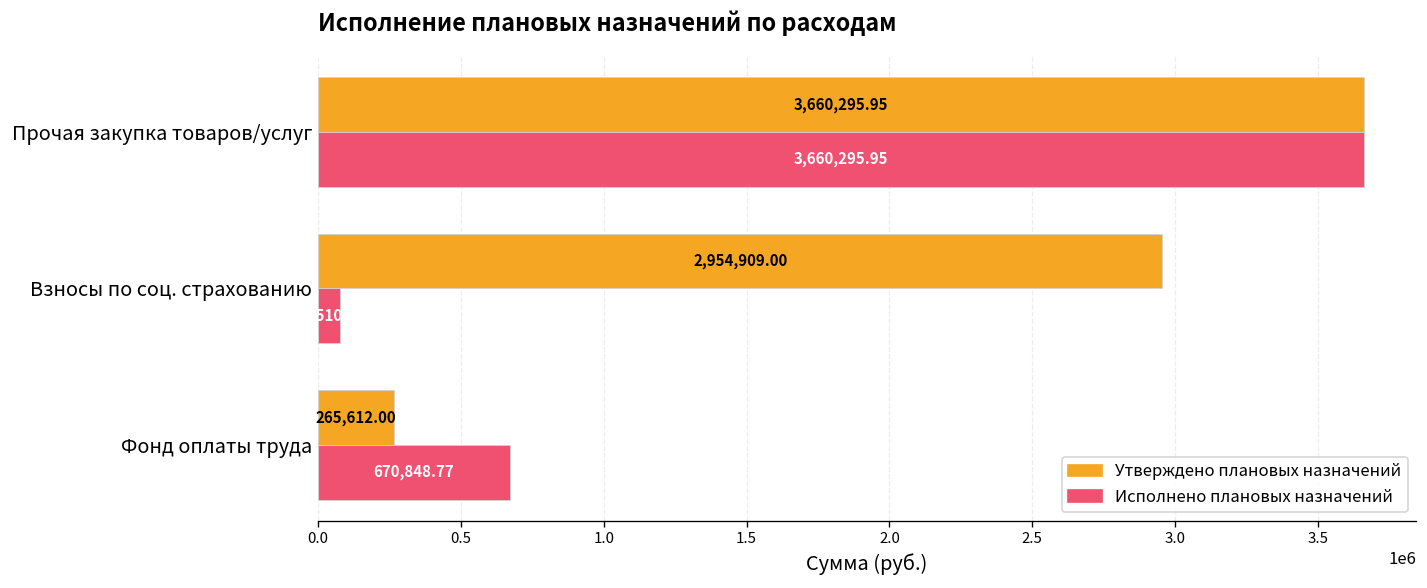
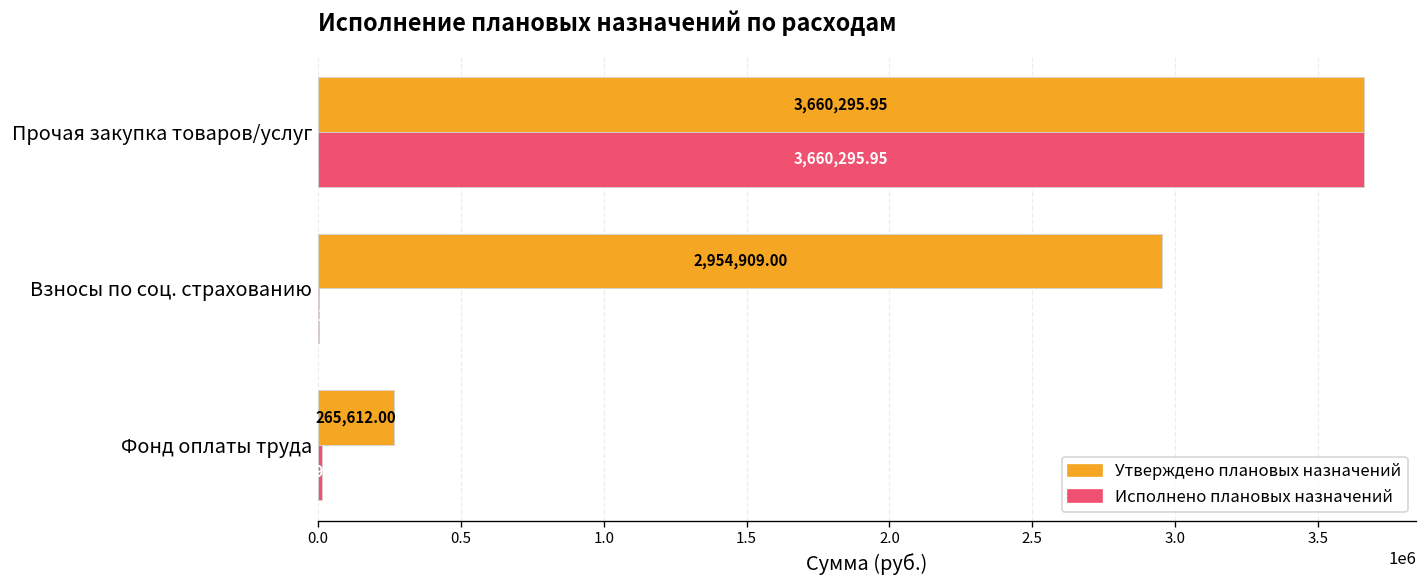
  {
    "Утверждено плановых назначений": {
      "Прочая закупка товаров/услуг": "3,660,295.95",
      "Взносы по соц. страхованию": "2,954,909.00",
      "Фонд оплаты труда": "265,612.00"
    },
    "Исполнено плановых назначений": {
-     "Взносы по соц. страхованию": "80000",
-     "Фонд оплаты труда": "670000"
+     "Взносы по соц. страхованию": "0",
+     "Фонд оплаты труда": "10000"
    }
  }
